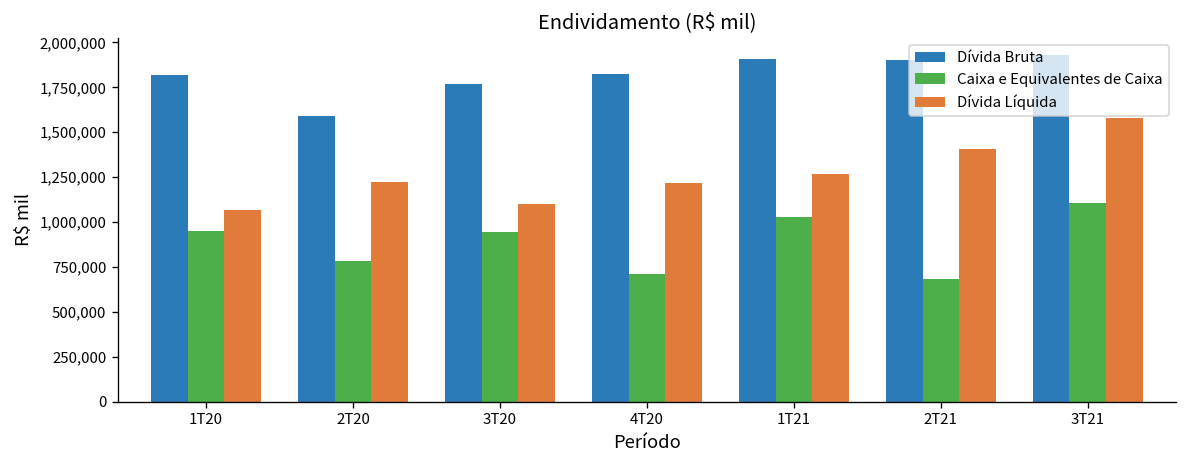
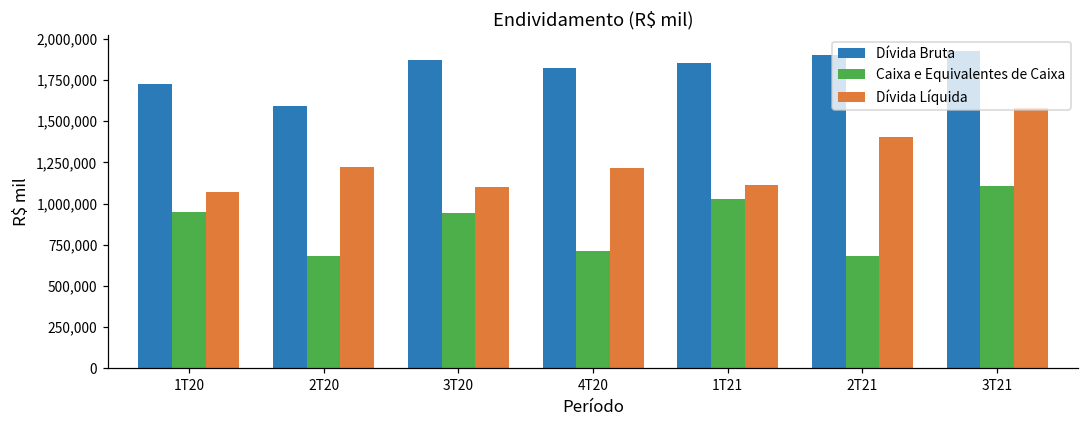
  {
    "Dívida Bruta": {
-     "1T20": "1,820,000",
+     "1T20": "1,730,000",
      "2T20": "1,590,000",
-     "3T20": "1,770,000",
+     "3T20": "1,870,000",
      "4T20": "1,830,000",
-     "1T21": "1,910,000",
+     "1T21": "1,850,000",
      "2T21": "1,900,000"
    },
    "Caixa e Equivalentes de Caixa": {
      "1T20": "950,000",
-     "2T20": "780,000",
+     "2T20": "680,000",
      "3T20": "940,000",
      "4T20": "710,000",
      "1T21": "1,030,000",
      "2T21": "680,000",
      "3T21": "1,110,000"
    },
    "Dívida Líquida": {
      "1T20": "1,070,000",
      "2T20": "1,220,000",
      "3T20": "1,100,000",
      "4T20": "1,220,000",
-     "1T21": "1,270,000",
+     "1T21": "1,110,000",
      "2T21": "1,410,000"
    }
  }
